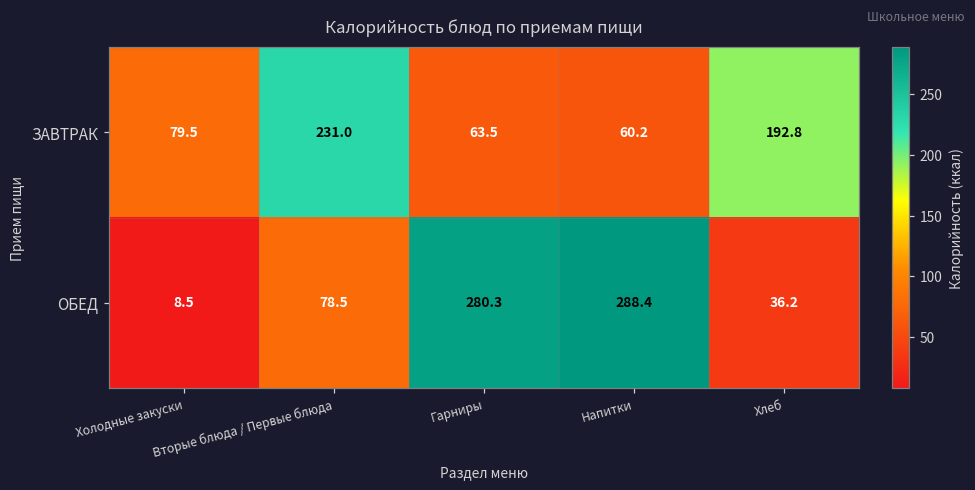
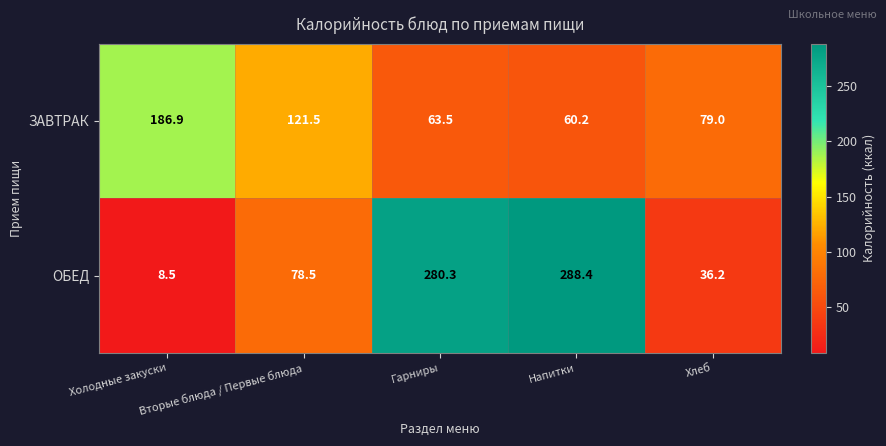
  {
    "ЗАВТРАК": {
-     "Холодные закуски": 79.5,
-     "Вторые блюда / Первые блюда": 231.0,
+     "Холодные закуски": 186.9,
+     "Вторые блюда / Первые блюда": 121.5,
      "Гарниры": 63.5,
      "Напитки": 60.2,
-     "Хлеб": 192.8
+     "Хлеб": 79.0
    },
    "ОБЕД": {
      "Холодные закуски": 8.5,
      "Вторые блюда / Первые блюда": 78.5,
      "Гарниры": 280.3,
      "Напитки": 288.4,
      "Хлеб": 36.2
    }
  }
